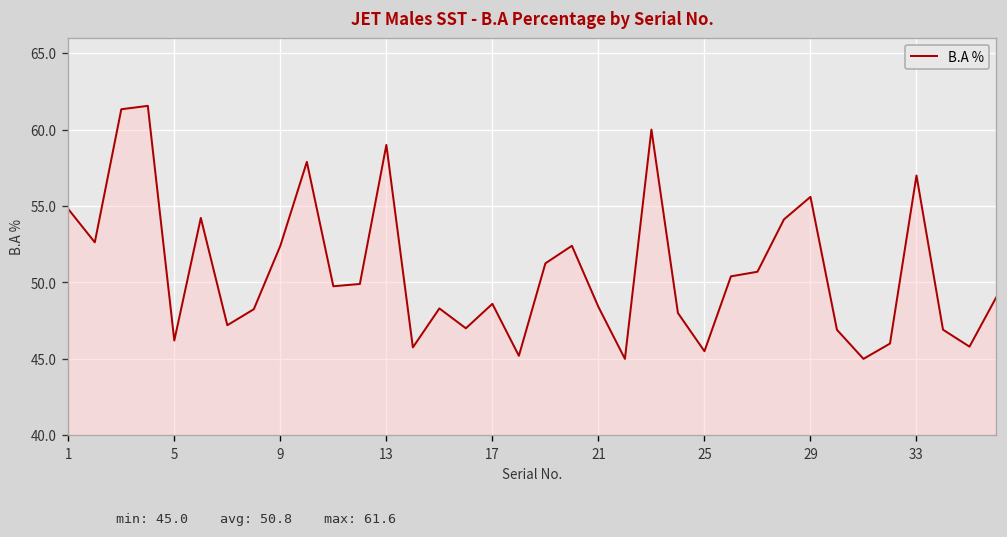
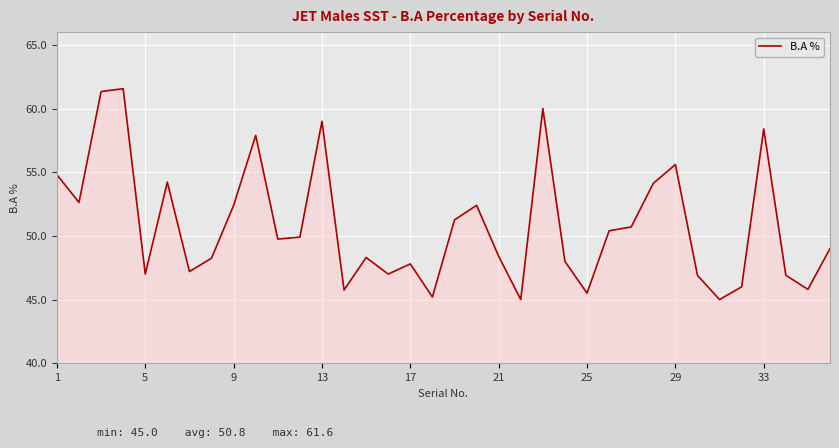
  {
    "1": 54.8,
-   "5": 46.2,
+   "5": 47.0,
    "9": 52.4,
    "13": 59.0,
-   "17": 48.6,
+   "17": 47.8,
    "21": 48.4,
    "25": 45.5,
    "29": 55.6,
-   "33": 57.0
+   "33": 58.4
  }
